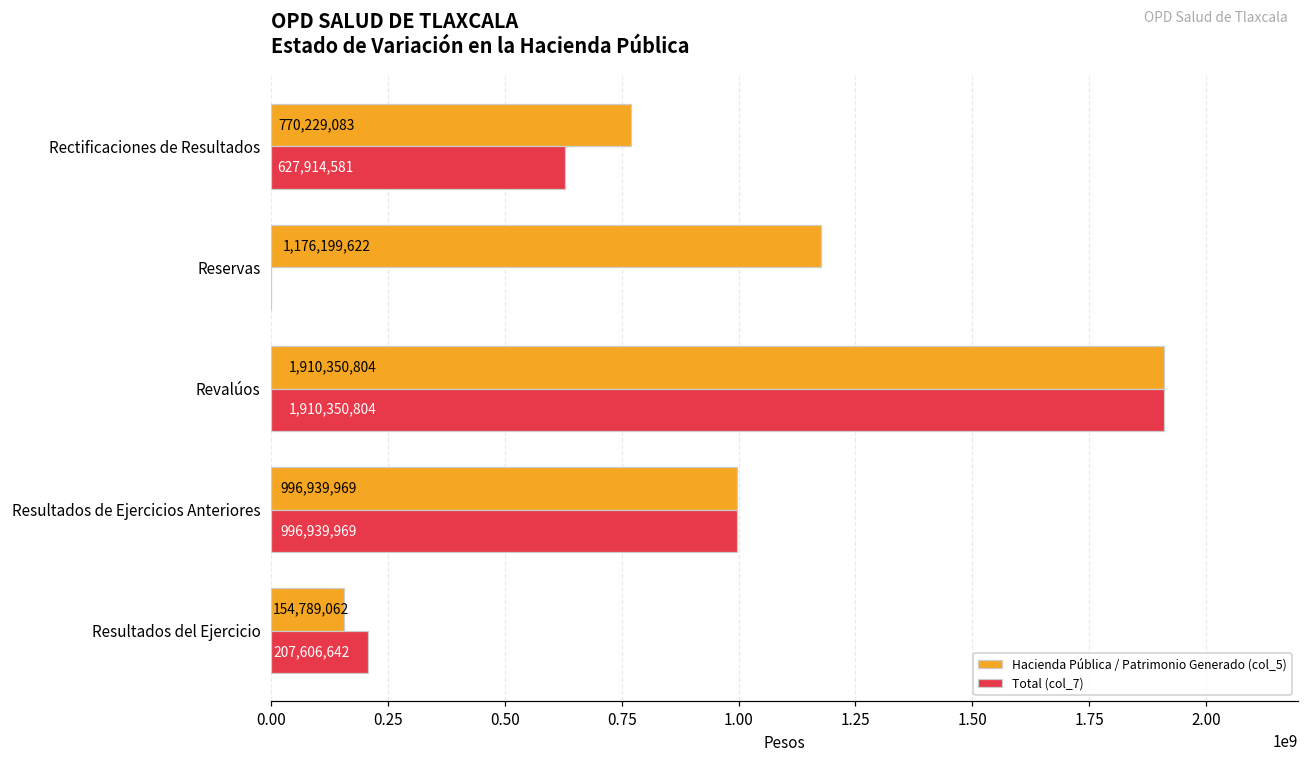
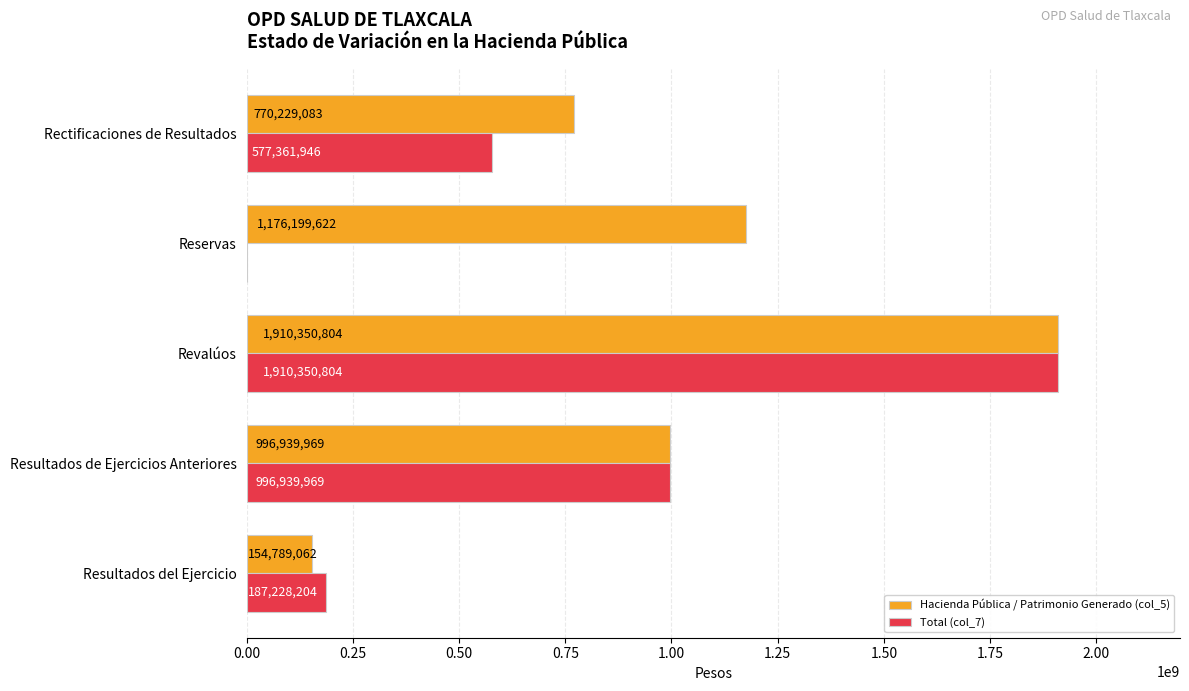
  {
    "Hacienda Pública / Patrimonio Generado (col_5)": {
      "Rectificaciones de Resultados": "770,229,083",
      "Reservas": "1,176,199,622",
      "Revalúos": "1,910,350,804",
      "Resultados de Ejercicios Anteriores": "996,939,969",
      "Resultados del Ejercicio": "154,789,062"
    },
    "Total (col_7)": {
-     "Rectificaciones de Resultados": "627,914,581",
+     "Rectificaciones de Resultados": "577,361,946",
      "Revalúos": "1,910,350,804",
      "Resultados de Ejercicios Anteriores": "996,939,969",
-     "Resultados del Ejercicio": "207,606,642"
+     "Resultados del Ejercicio": "187,228,204"
    }
  }
